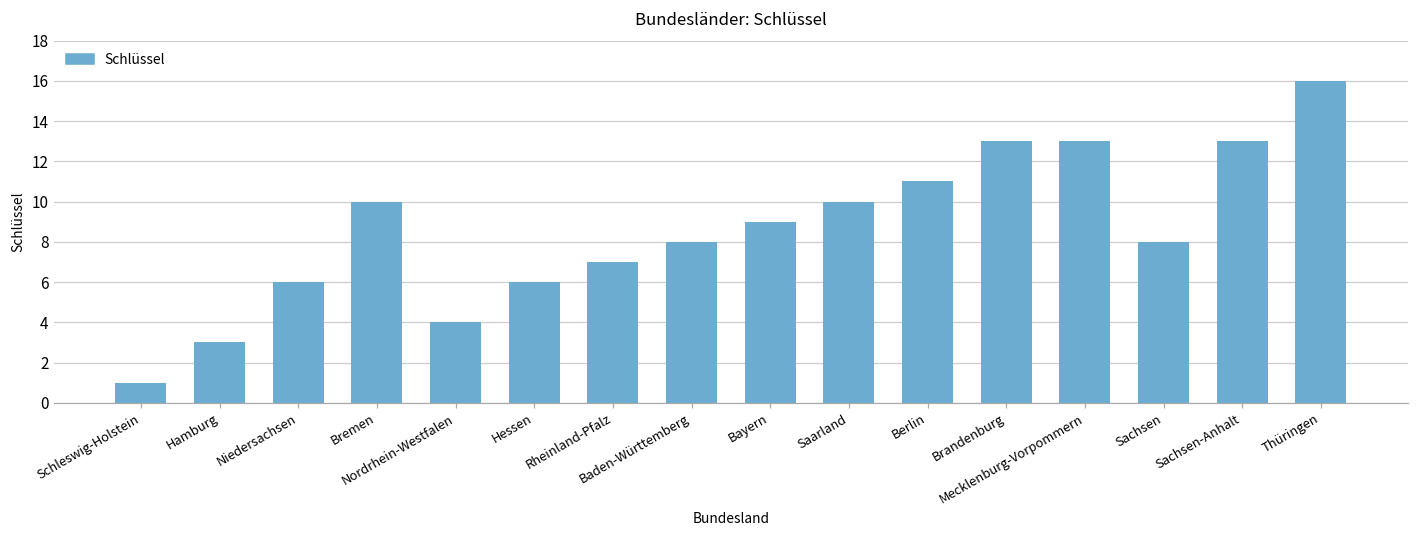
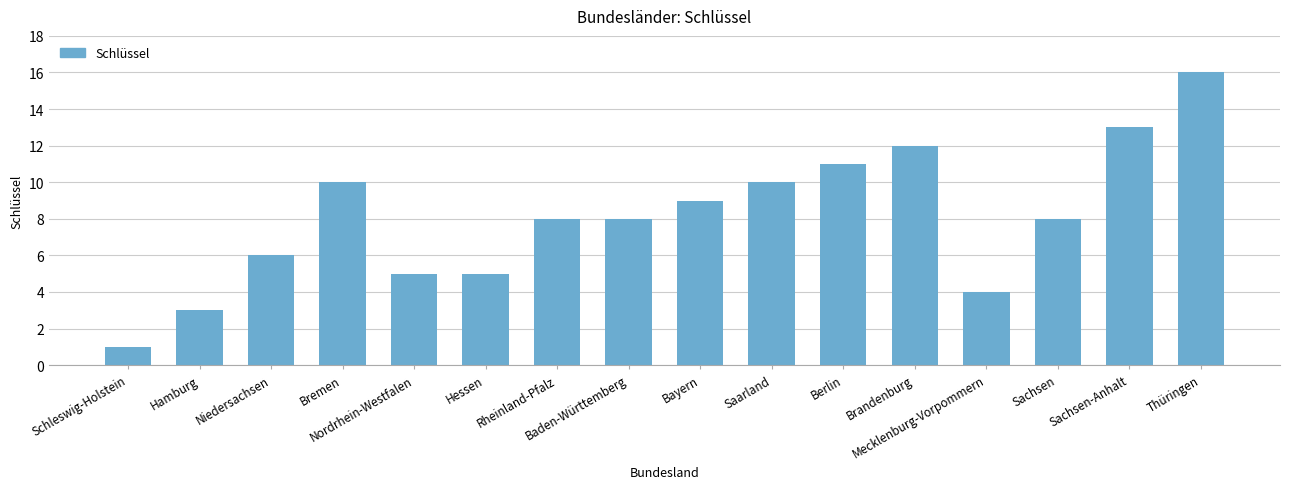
  {
    "Schleswig-Holstein": 1,
    "Hamburg": 3,
    "Niedersachsen": 6,
    "Bremen": 10,
-   "Nordrhein-Westfalen": 4,
-   "Hessen": 6,
-   "Rheinland-Pfalz": 7,
+   "Nordrhein-Westfalen": 5,
+   "Hessen": 5,
+   "Rheinland-Pfalz": 8,
    "Baden-Württemberg": 8,
    "Bayern": 9,
    "Saarland": 10,
    "Berlin": 11,
-   "Brandenburg": 13,
-   "Mecklenburg-Vorpommern": 13,
+   "Brandenburg": 12,
+   "Mecklenburg-Vorpommern": 4,
    "Sachsen": 8,
    "Sachsen-Anhalt": 13,
    "Thüringen": 16
  }
